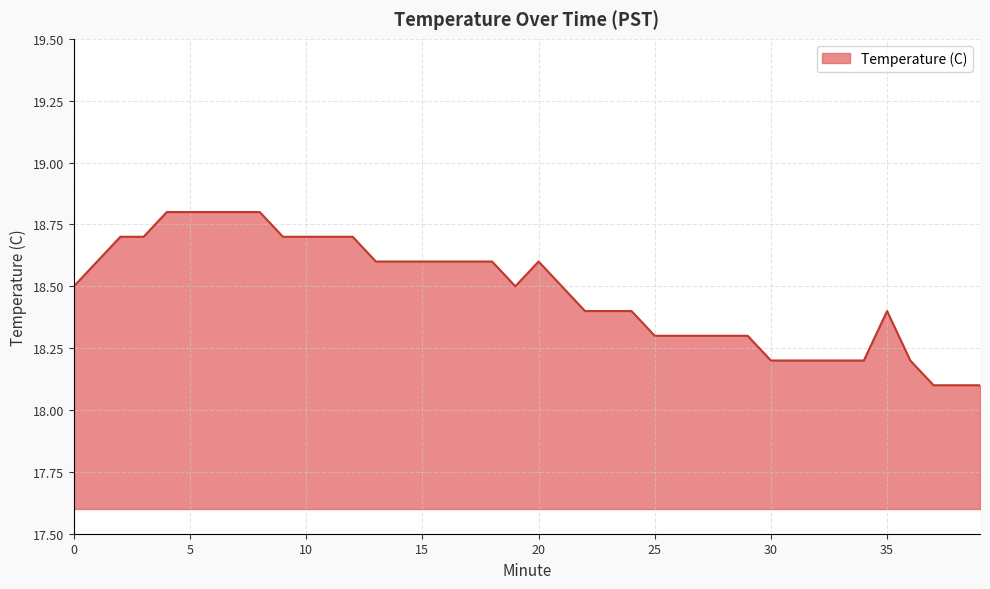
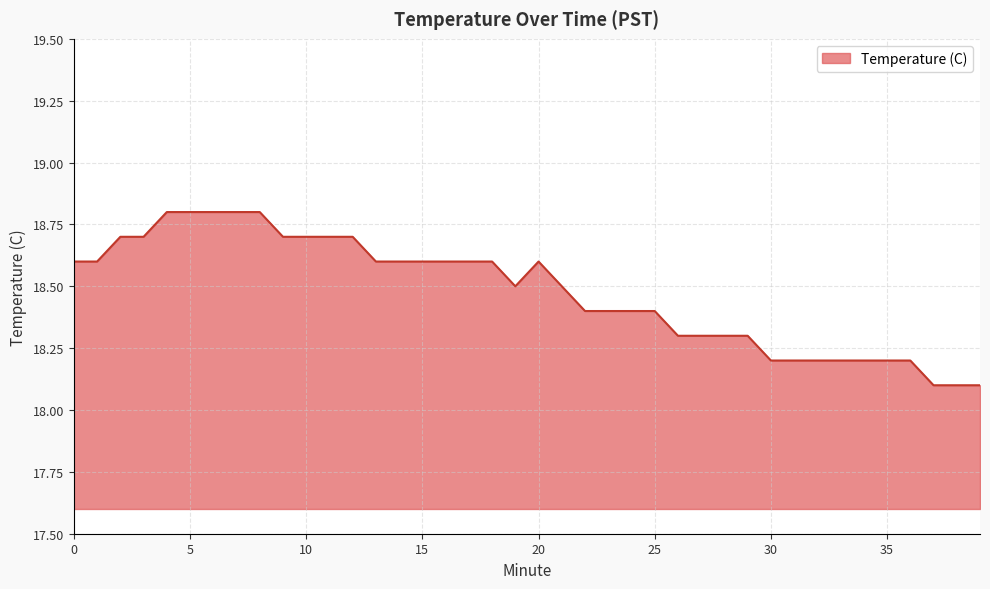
  {
-   "0": 18.5,
+   "0": 18.6,
    "5": 18.8,
    "10": 18.7,
    "15": 18.6,
    "20": 18.6,
-   "25": 18.3,
+   "25": 18.4,
    "30": 18.2,
-   "35": 18.4
+   "35": 18.2
  }
